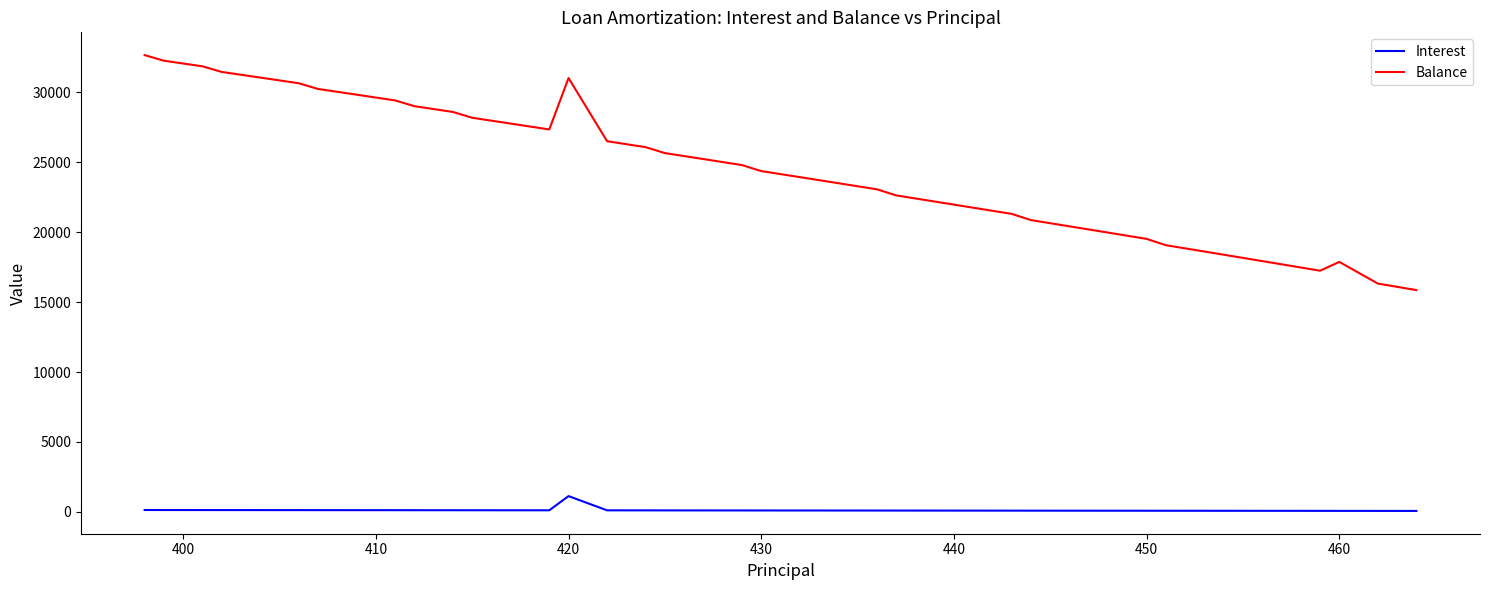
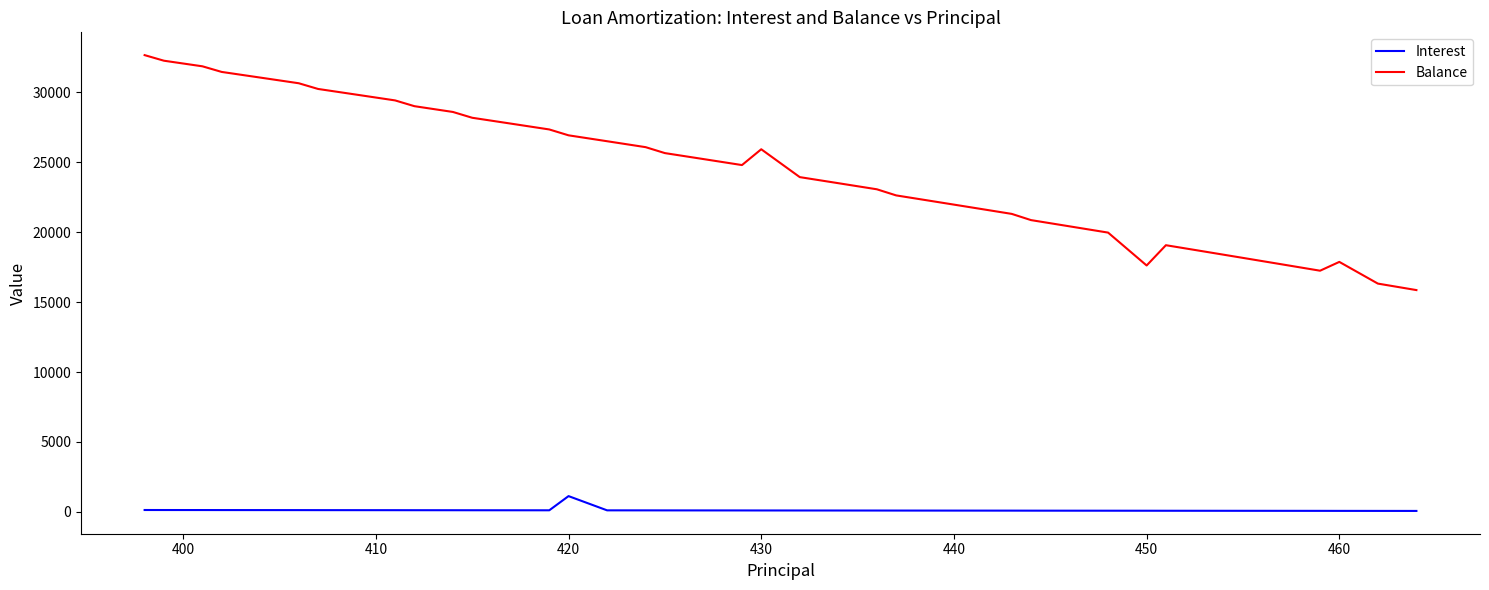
  {
    "Interest": {
      "420": 1100,
      "430": 100,
      "450": 100,
      "460": 100
    },
    "Balance": {
-     "420": 31000,
-     "430": 24400,
-     "450": 19500,
+     "420": 26900,
+     "430": 25900,
+     "450": 17600,
      "460": 17900
    }
  }
